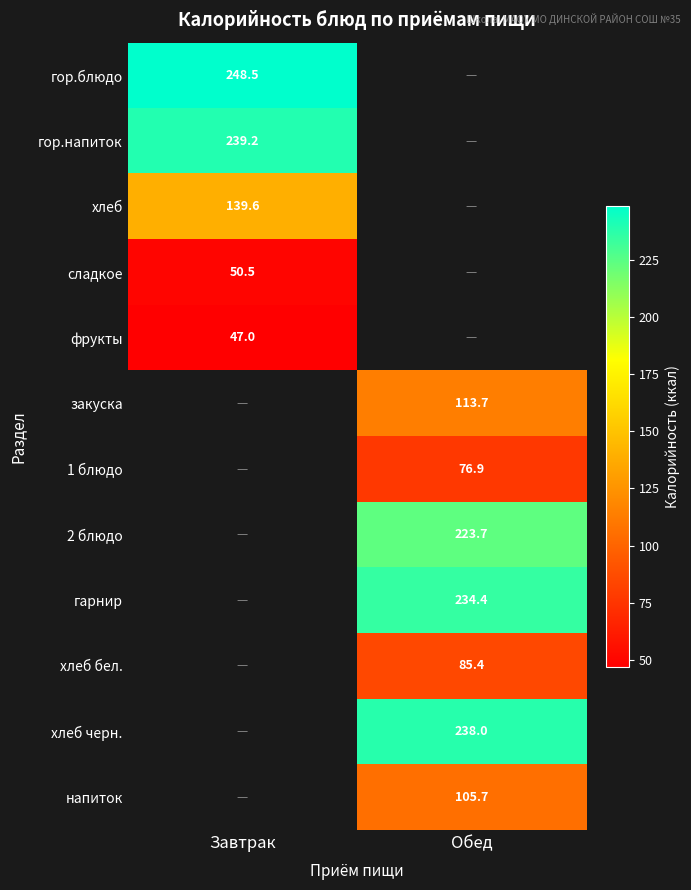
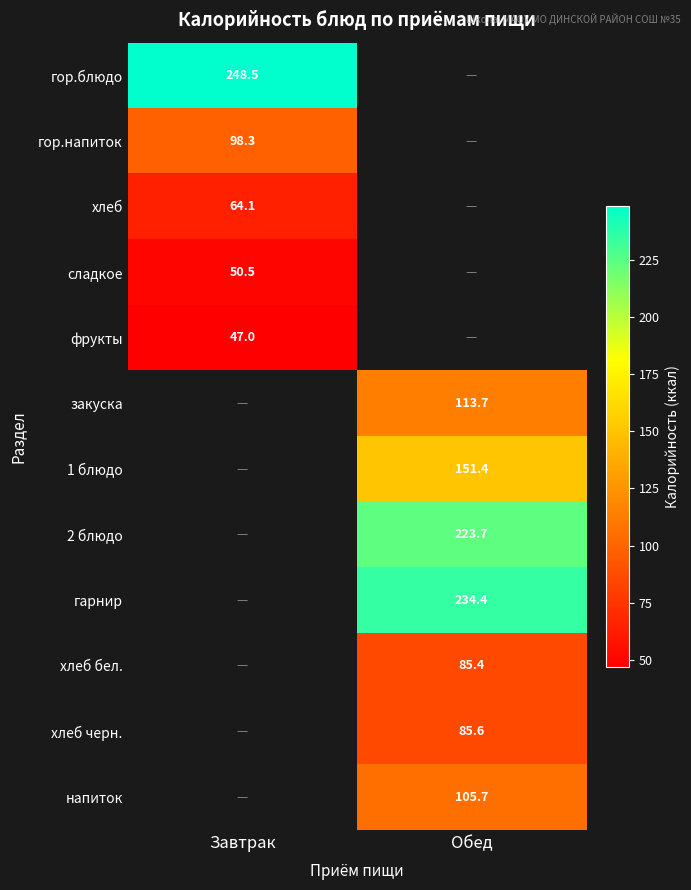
  {
    "гор.блюдо": {
      "Завтрак": 248.5
    },
    "гор.напиток": {
-     "Завтрак": 239.2
+     "Завтрак": 98.3
    },
    "хлеб": {
-     "Завтрак": 139.6
+     "Завтрак": 64.1
    },
    "сладкое": {
      "Завтрак": 50.5
    },
    "фрукты": {
      "Завтрак": 47.0
    },
    "закуска": {
      "Обед": 113.7
    },
    "1 блюдо": {
-     "Обед": 76.9
+     "Обед": 151.4
    },
    "2 блюдо": {
      "Обед": 223.7
    },
    "гарнир": {
      "Обед": 234.4
    },
    "хлеб бел.": {
      "Обед": 85.4
    },
    "хлеб черн.": {
-     "Обед": 238.0
+     "Обед": 85.6
    },
    "напиток": {
      "Обед": 105.7
    }
  }
